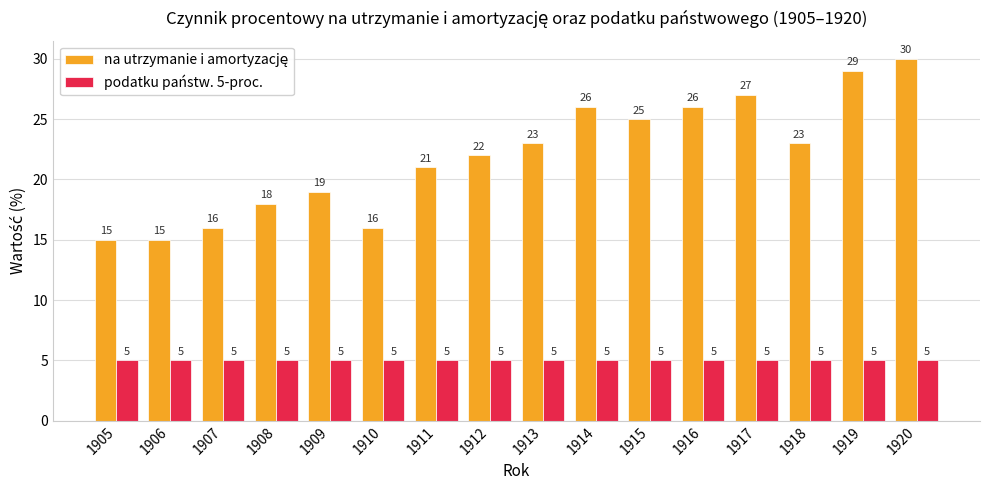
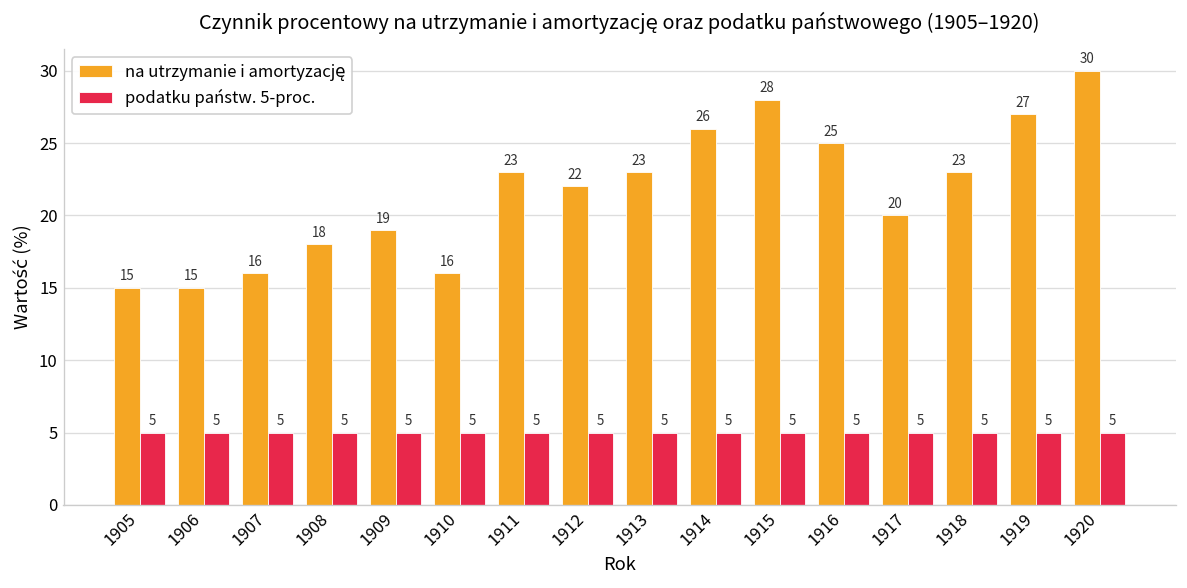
  {
    "na utrzymanie i amortyzację": {
      "1905": 15,
      "1906": 15,
      "1907": 16,
      "1908": 18,
      "1909": 19,
      "1910": 16,
-     "1911": 21,
+     "1911": 23,
      "1912": 22,
      "1913": 23,
      "1914": 26,
-     "1915": 25,
-     "1916": 26,
-     "1917": 27,
+     "1915": 28,
+     "1916": 25,
+     "1917": 20,
      "1918": 23,
-     "1919": 29,
+     "1919": 27,
      "1920": 30
    },
    "podatku państw. 5-proc.": {
      "1905": 5,
      "1906": 5,
      "1907": 5,
      "1908": 5,
      "1909": 5,
      "1910": 5,
      "1911": 5,
      "1912": 5,
      "1913": 5,
      "1914": 5,
      "1915": 5,
      "1916": 5,
      "1917": 5,
      "1918": 5,
      "1919": 5,
      "1920": 5
    }
  }
